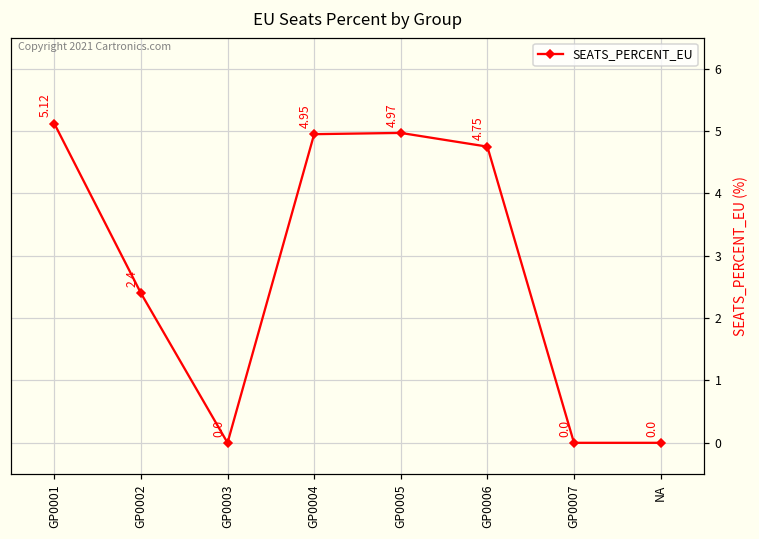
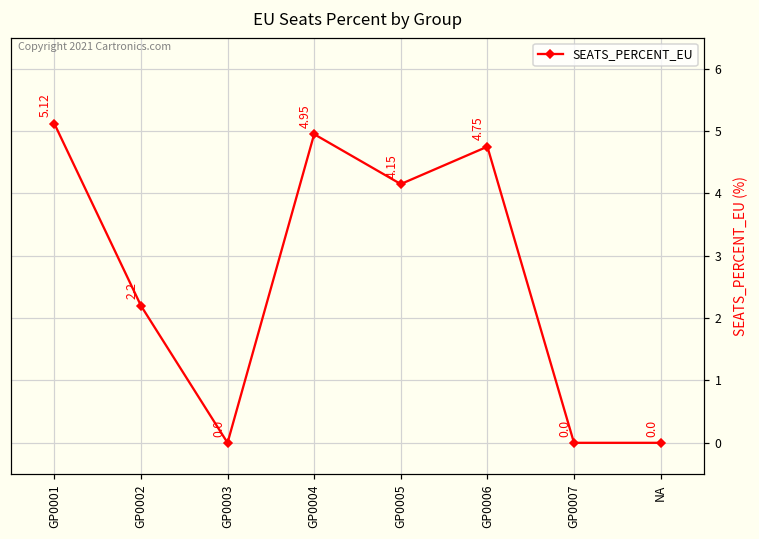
  {
    "GP0001": 5.12,
-   "GP0002": 2.4,
+   "GP0002": 2.2,
    "GP0003": 0.0,
    "GP0004": 4.95,
-   "GP0005": 4.97,
+   "GP0005": 4.15,
    "GP0006": 4.75,
    "GP0007": 0.0,
    "NA": 0.0
  }
